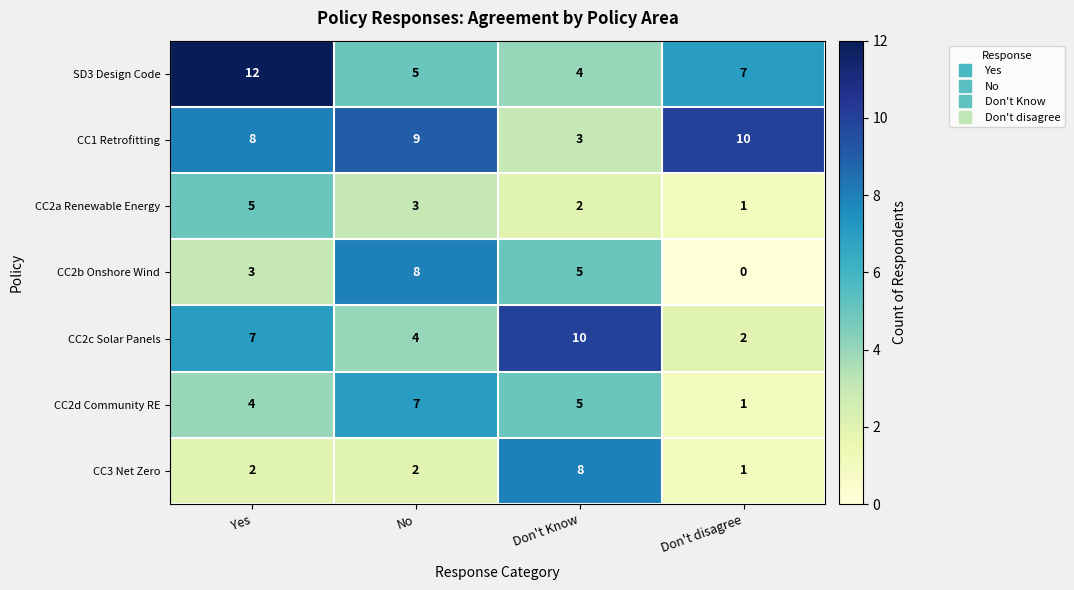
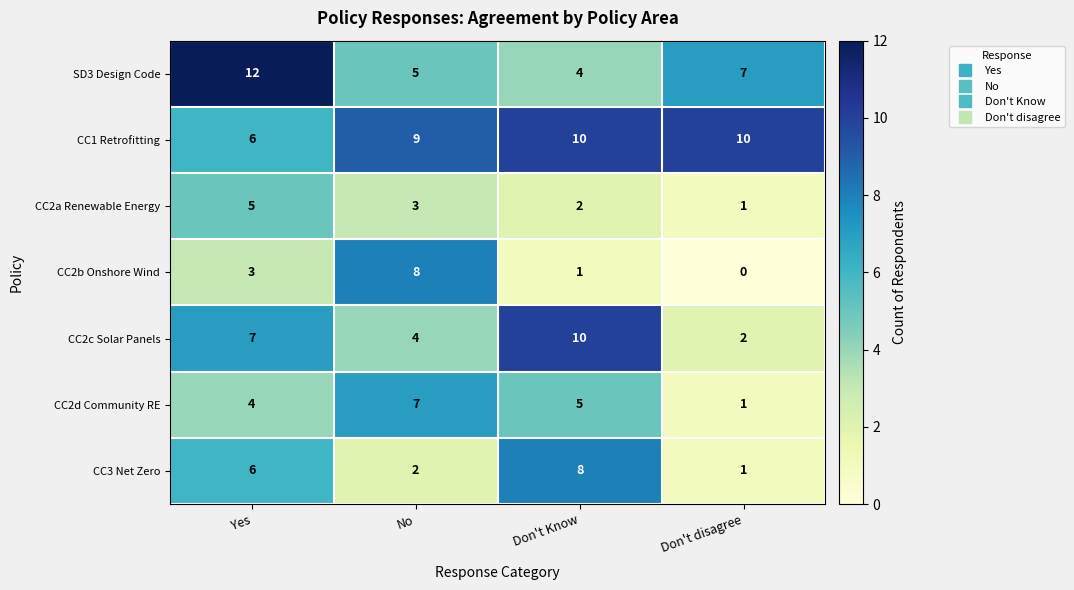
  {
    "SD3 Design Code": {
      "Yes": 12,
      "No": 5,
      "Don't Know": 4,
      "Don't disagree": 7
    },
    "CC1 Retrofitting": {
-     "Yes": 8,
+     "Yes": 6,
      "No": 9,
-     "Don't Know": 3,
+     "Don't Know": 10,
      "Don't disagree": 10
    },
    "CC2a Renewable Energy": {
      "Yes": 5,
      "No": 3,
      "Don't Know": 2,
      "Don't disagree": 1
    },
    "CC2b Onshore Wind": {
      "Yes": 3,
      "No": 8,
-     "Don't Know": 5,
+     "Don't Know": 1,
      "Don't disagree": 0
    },
    "CC2c Solar Panels": {
      "Yes": 7,
      "No": 4,
      "Don't Know": 10,
      "Don't disagree": 2
    },
    "CC2d Community RE": {
      "Yes": 4,
      "No": 7,
      "Don't Know": 5,
      "Don't disagree": 1
    },
    "CC3 Net Zero": {
-     "Yes": 2,
+     "Yes": 6,
      "No": 2,
      "Don't Know": 8,
      "Don't disagree": 1
    }
  }
